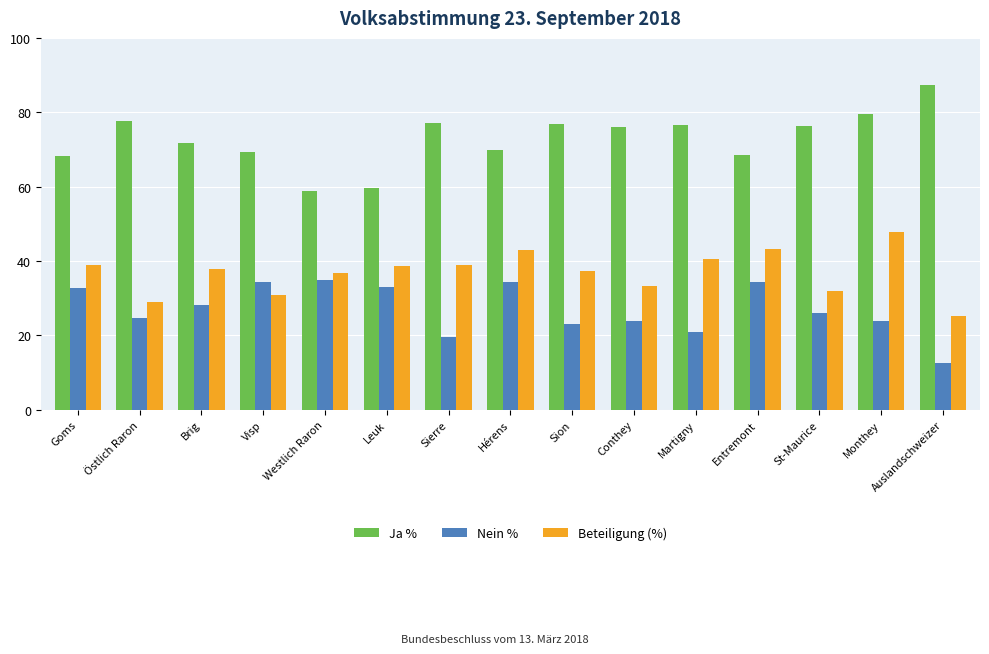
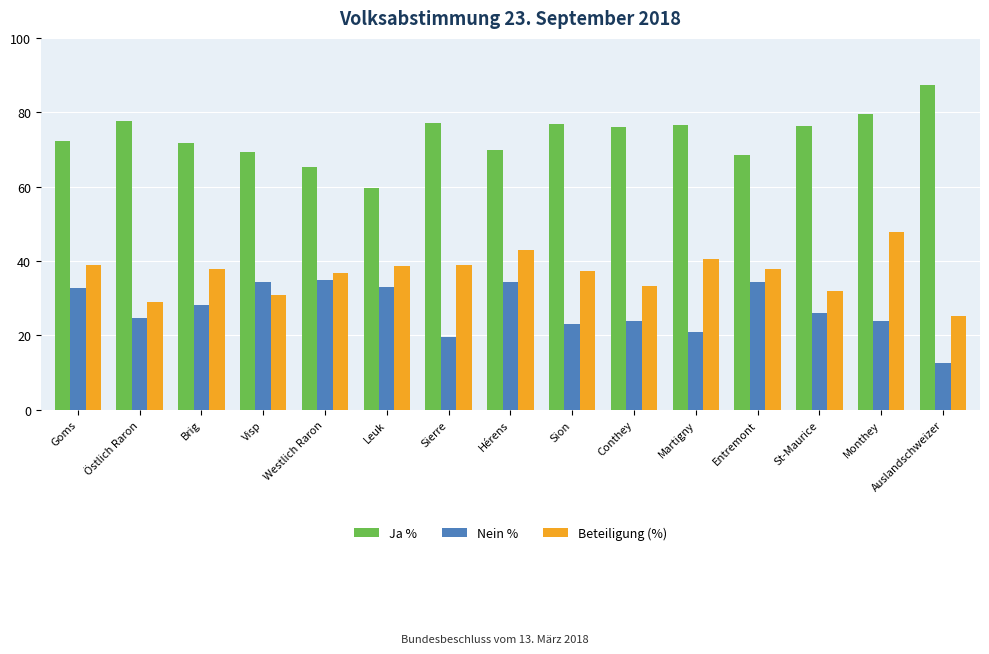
  {
    "Ja %": {
-     "Goms": 68,
+     "Goms": 72,
      "Östlich Raron": 78,
      "Brig": 72,
      "Visp": 69,
-     "Westlich Raron": 59,
+     "Westlich Raron": 65,
      "Leuk": 60,
      "Sierre": 77,
      "Hérens": 70,
      "Sion": 77,
      "Conthey": 76,
      "Martigny": 77,
      "Entremont": 68,
      "St-Maurice": 76,
      "Monthey": 79,
      "Auslandschweizer": 87
    },
    "Nein %": {
      "Goms": 33,
      "Östlich Raron": 25,
      "Brig": 28,
      "Visp": 34,
      "Westlich Raron": 35,
      "Leuk": 33,
      "Sierre": 20,
      "Hérens": 34,
      "Sion": 23,
      "Conthey": 24,
      "Martigny": 21,
      "Entremont": 34,
      "St-Maurice": 26,
      "Monthey": 24,
      "Auslandschweizer": 13
    },
    "Beteiligung (%)": {
      "Goms": 39,
      "Östlich Raron": 29,
      "Brig": 38,
      "Visp": 31,
      "Westlich Raron": 37,
      "Leuk": 39,
      "Sierre": 39,
      "Hérens": 43,
      "Sion": 37,
      "Conthey": 33,
      "Martigny": 41,
-     "Entremont": 43,
+     "Entremont": 38,
      "St-Maurice": 32,
      "Monthey": 48,
      "Auslandschweizer": 25
    }
  }
